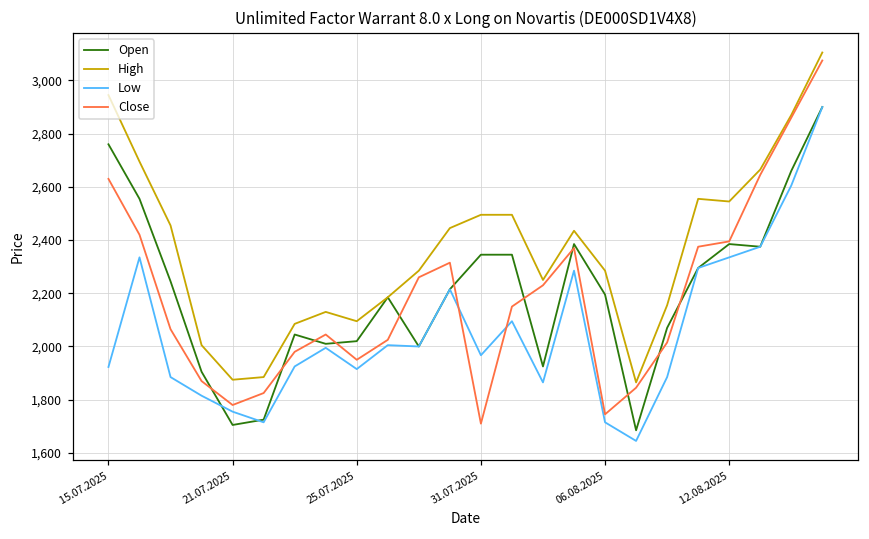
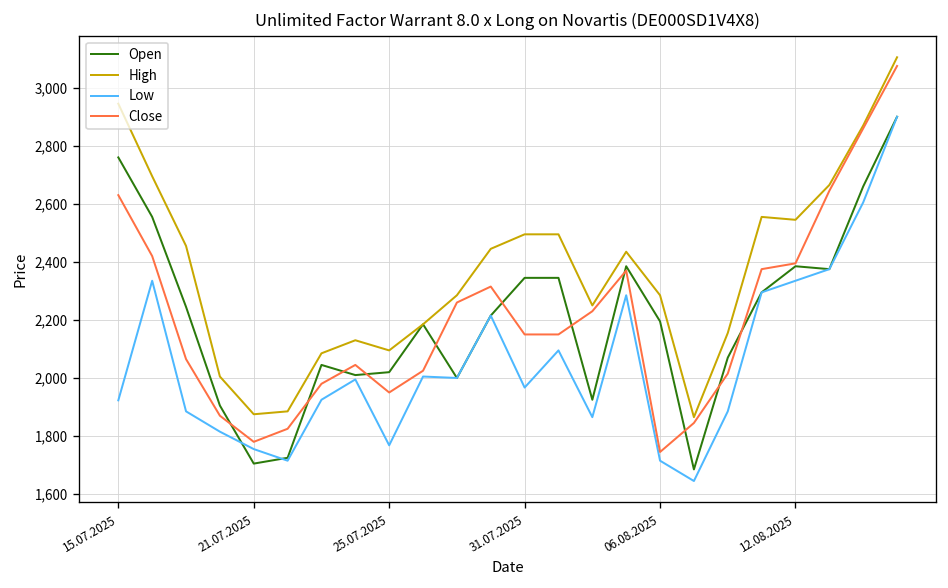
  {
    "Open": {
      "15.07.2025": "2,760",
      "21.07.2025": "1,710",
      "25.07.2025": "2,020",
      "31.07.2025": "2,350",
      "06.08.2025": "2,200"
    },
    "High": {
      "21.07.2025": "1,880",
      "25.07.2025": "2,100",
      "31.07.2025": "2,500",
      "06.08.2025": "2,290",
      "12.08.2025": "2,550"
    },
    "Low": {
      "15.07.2025": "1,920",
      "21.07.2025": "1,760",
-     "25.07.2025": "1,920",
+     "25.07.2025": "1,770",
      "31.07.2025": "1,970",
      "06.08.2025": "1,720",
      "12.08.2025": "2,340"
    },
    "Close": {
      "15.07.2025": "2,630",
      "21.07.2025": "1,780",
      "25.07.2025": "1,950",
-     "31.07.2025": "1,710",
+     "31.07.2025": "2,150",
      "06.08.2025": "1,750"
    }
  }
